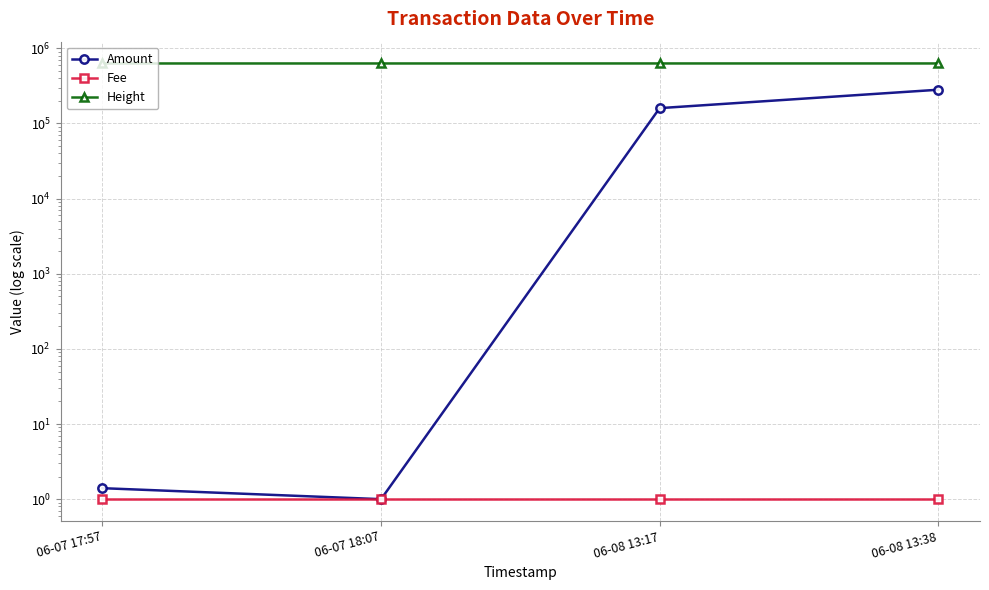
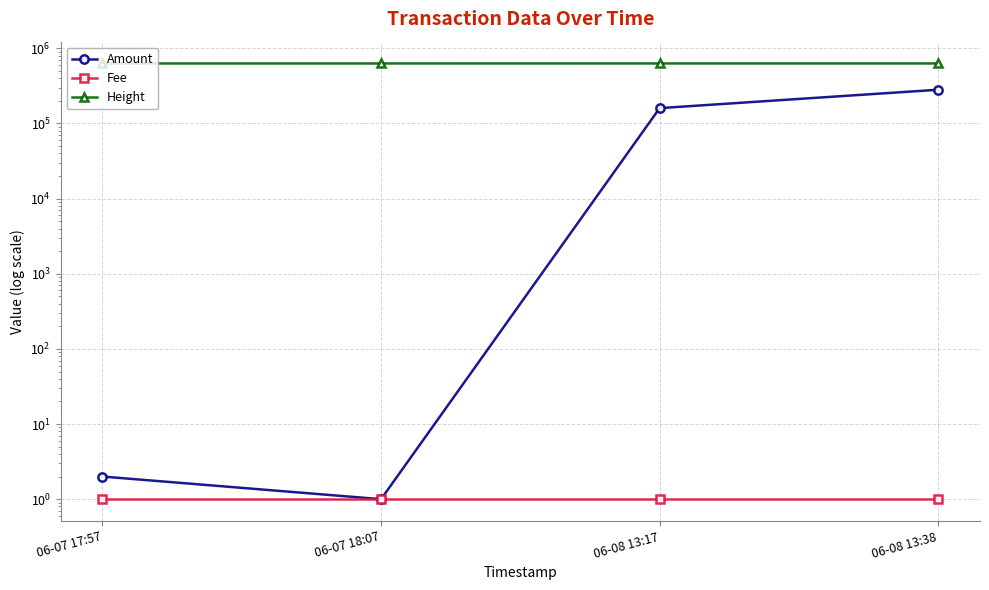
  {
    "Amount": {
-     "06-07 17:57": 1.4,
+     "06-07 17:57": 2.0,
      "06-08 13:17": 160000,
      "06-08 13:38": 280000
    },
    "Fee": {
      "06-07 17:57": 1.0,
      "06-08 13:17": 1.0,
      "06-08 13:38": 1.0
    },
    "Height": {
      "06-07 18:07": 600000,
      "06-08 13:17": 600000,
      "06-08 13:38": 600000
    }
  }
